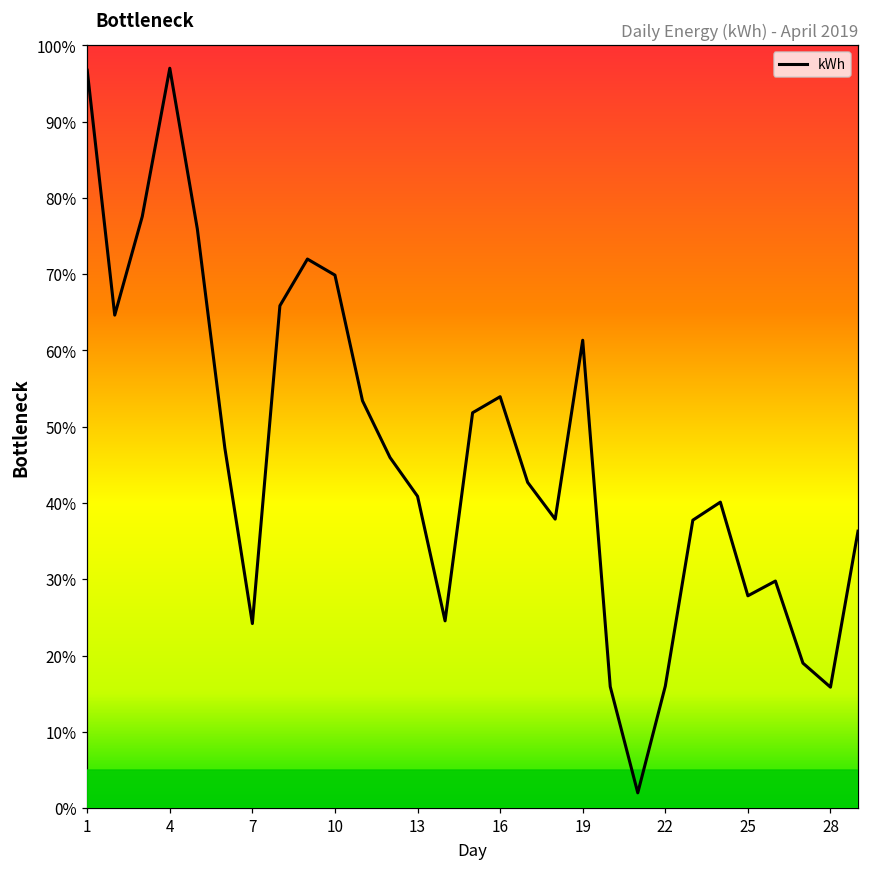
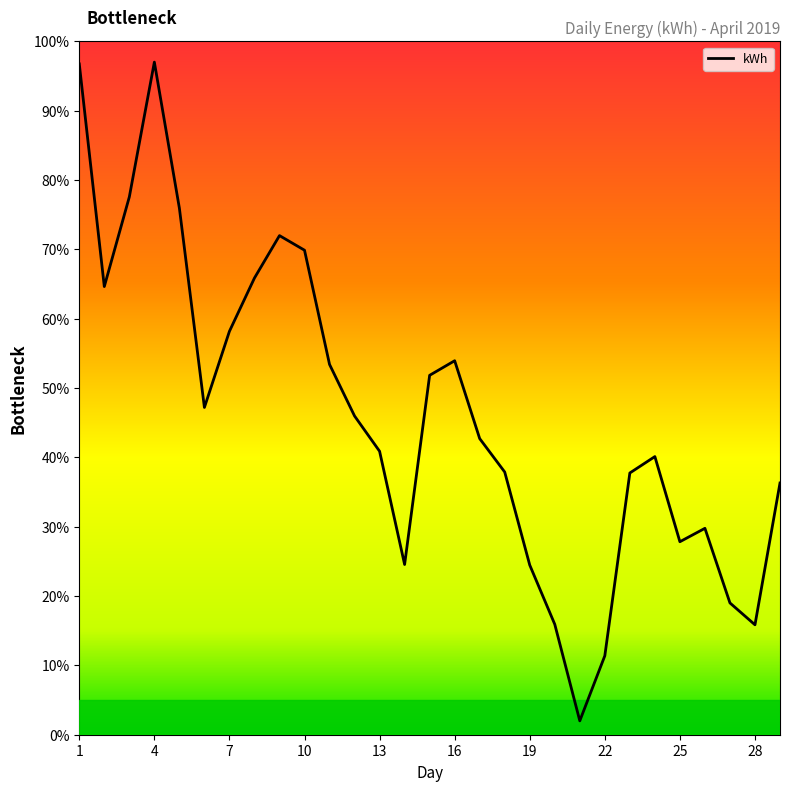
  {
    "1": "97%",
    "4": "97%",
-   "7": "24%",
+   "7": "58%",
    "10": "70%",
    "13": "41%",
    "16": "54%",
-   "19": "61%",
-   "22": "16%",
+   "19": "24%",
+   "22": "11%",
    "28": "16%"
  }
